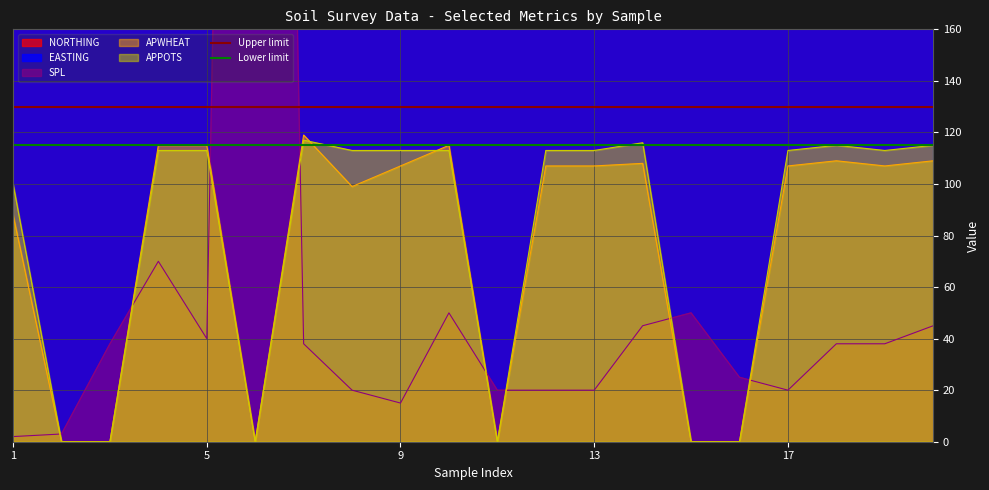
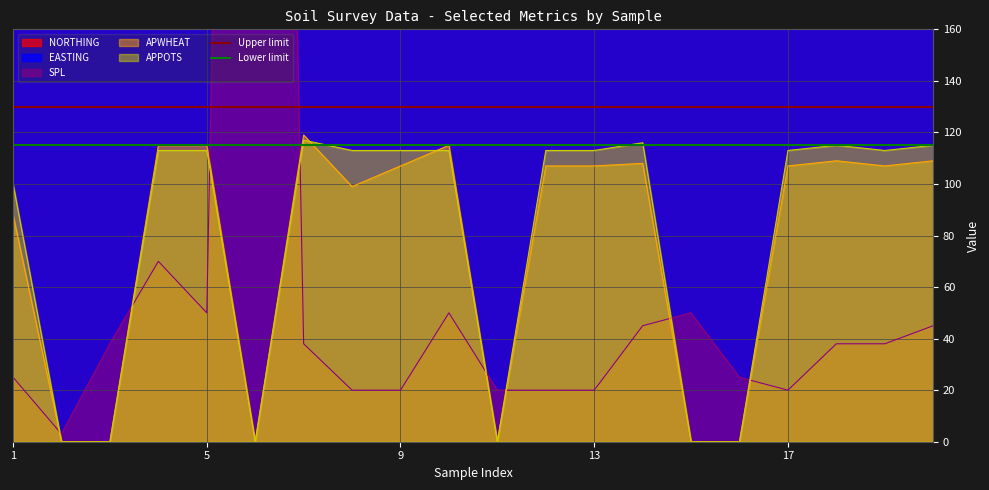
  {
    "SPL": {
-     "1": 2,
-     "5": 40,
-     "9": 15,
+     "1": 25,
+     "5": 50,
+     "9": 20,
      "13": 20,
      "17": 20
    }
  }
